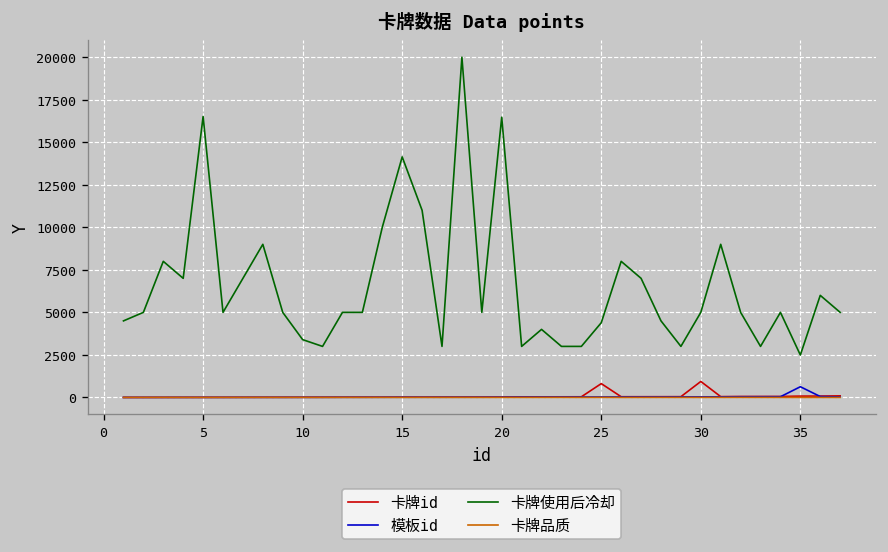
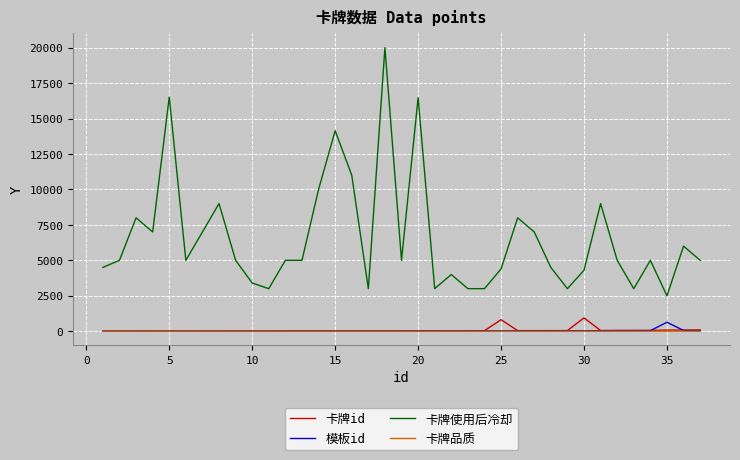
  {
    "卡牌id": {
      "25": 800,
      "30": 900
    },
    "模板id": {
      "35": 600
    },
    "卡牌使用后冷却": {
      "5": 16500,
      "10": 3400,
      "15": 14100,
      "20": 16500,
      "25": 4400,
-     "30": 5000,
+     "30": 4300,
      "35": 2500
    }
  }
